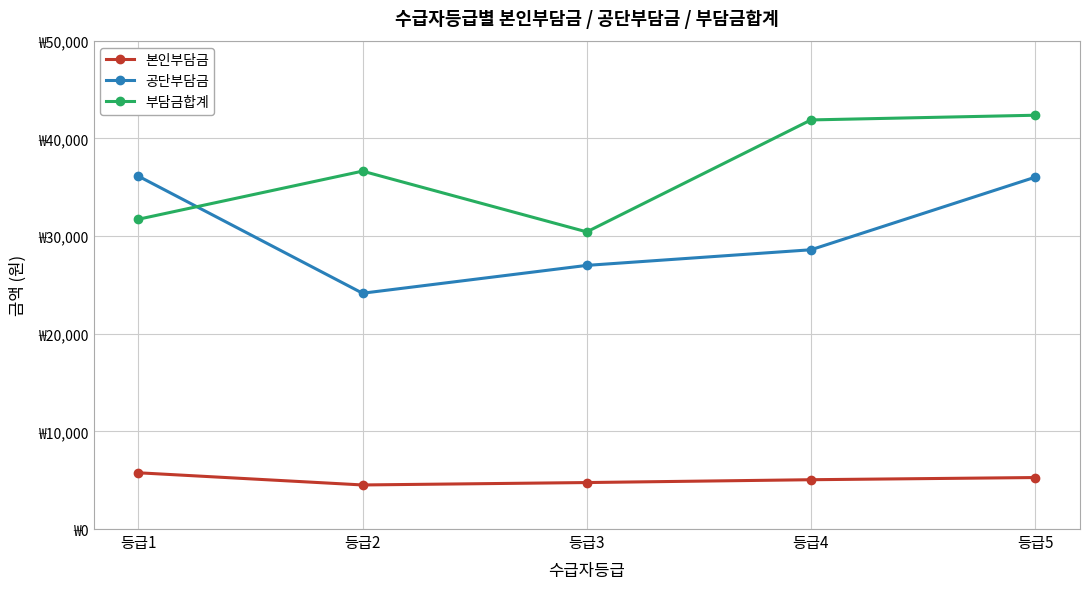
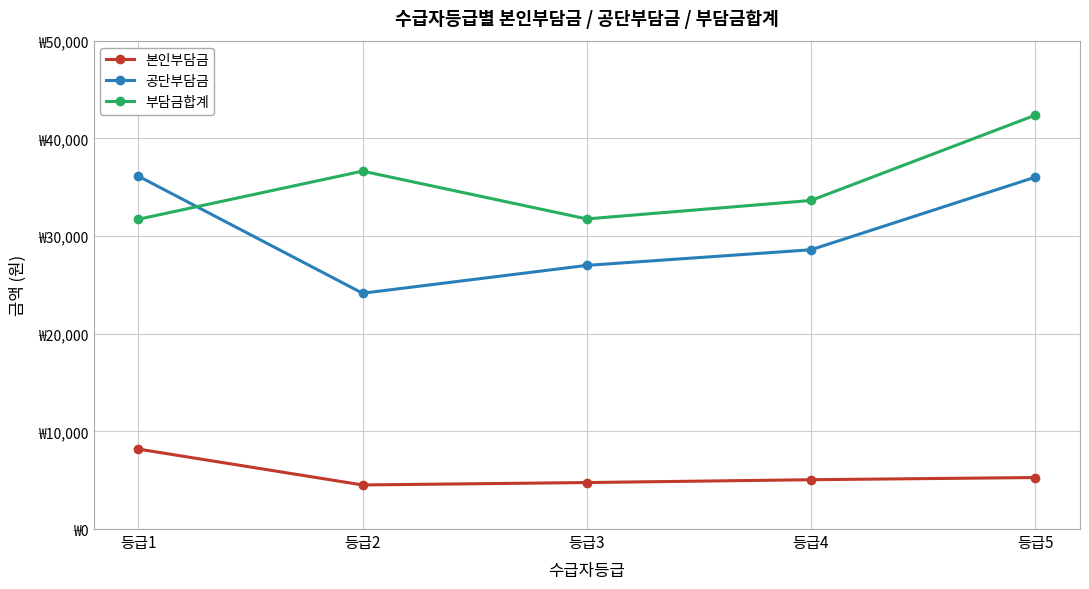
  {
    "본인부담금": {
-     "등급1": "₩6,000",
+     "등급1": "₩8,000",
      "등급2": "₩5,000",
      "등급3": "₩5,000",
      "등급4": "₩5,000",
      "등급5": "₩5,000"
    },
    "공단부담금": {
      "등급1": "₩36,000",
      "등급2": "₩24,000",
      "등급3": "₩27,000",
      "등급4": "₩29,000",
      "등급5": "₩36,000"
    },
    "부담금합계": {
      "등급1": "₩32,000",
      "등급2": "₩37,000",
-     "등급3": "₩30,000",
-     "등급4": "₩42,000",
+     "등급3": "₩32,000",
+     "등급4": "₩34,000",
      "등급5": "₩42,000"
    }
  }
